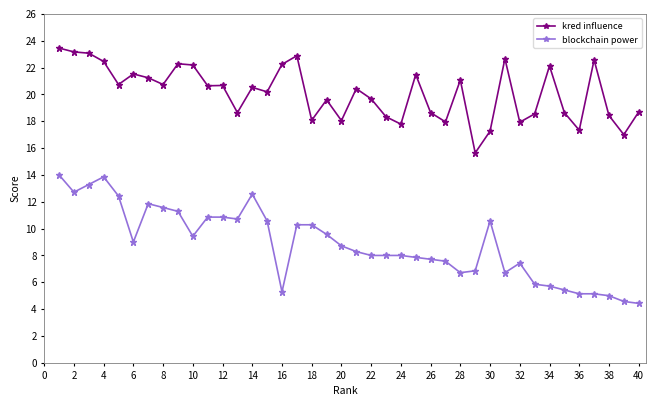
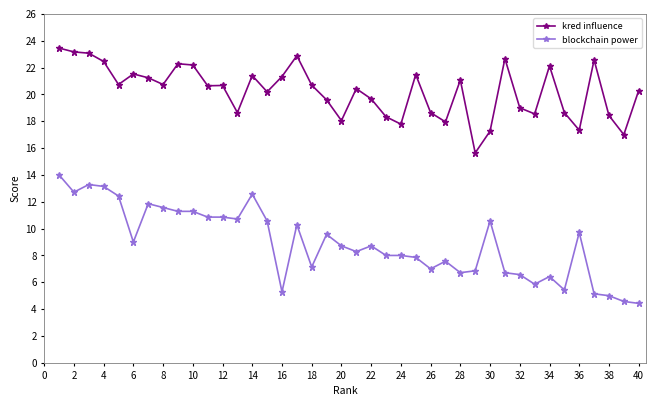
  {
    "kred influence": {
      "2": 23.2,
      "4": 22.5,
      "6": 21.5,
      "8": 20.7,
      "10": 22.2,
      "12": 20.7,
-     "14": 20.5,
-     "16": 22.2,
-     "18": 18.1,
+     "14": 21.4,
+     "16": 21.3,
+     "18": 20.7,
      "20": 18.0,
      "22": 19.7,
      "24": 17.8,
      "26": 18.6,
      "28": 21.1,
      "30": 17.3,
-     "32": 17.9,
+     "32": 19.0,
      "34": 22.1,
      "36": 17.3,
      "38": 18.4,
-     "40": 18.7
+     "40": 20.3
    },
    "blockchain power": {
      "2": 12.7,
-     "4": 13.9,
+     "4": 13.1,
      "6": 9.0,
      "8": 11.6,
-     "10": 9.4,
+     "10": 11.3,
      "12": 10.9,
      "14": 12.6,
      "16": 5.3,
-     "18": 10.3,
+     "18": 7.1,
      "20": 8.7,
-     "22": 8.0,
+     "22": 8.7,
      "24": 8.0,
-     "26": 7.7,
+     "26": 7.0,
      "28": 6.7,
      "30": 10.6,
-     "32": 7.4,
-     "34": 5.7,
-     "36": 5.1,
+     "32": 6.6,
+     "34": 6.4,
+     "36": 9.7,
      "38": 5.0,
      "40": 4.4
    }
  }
